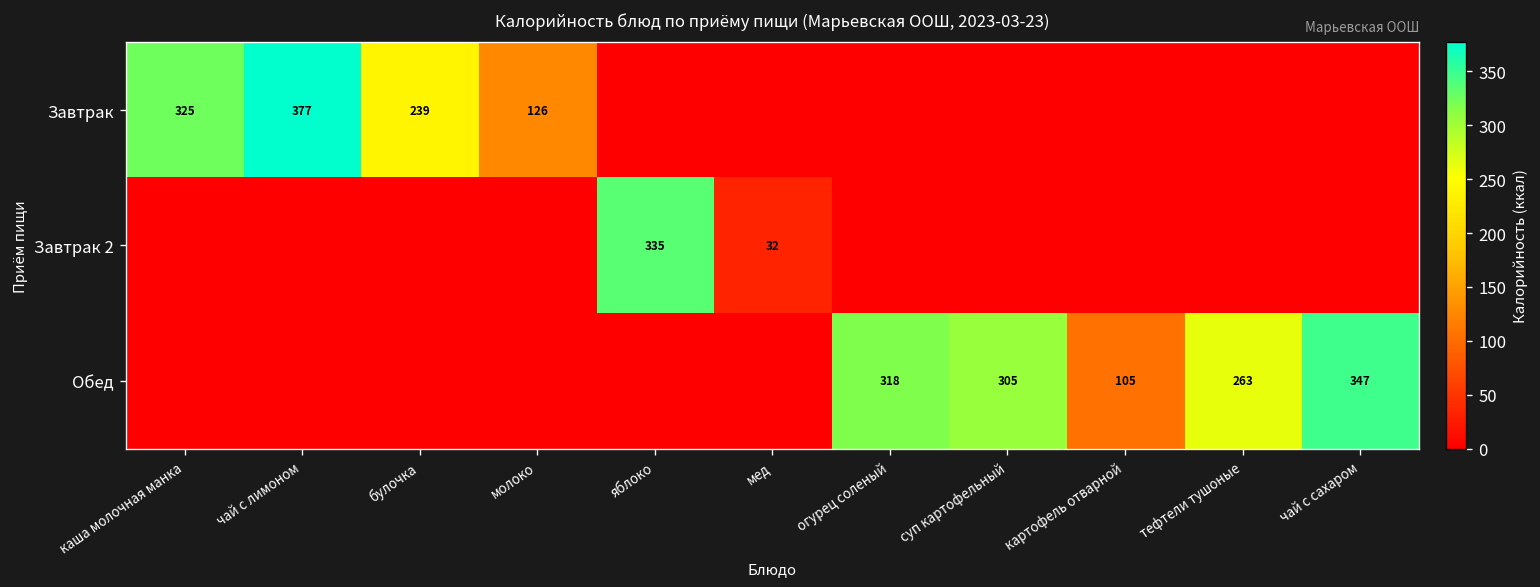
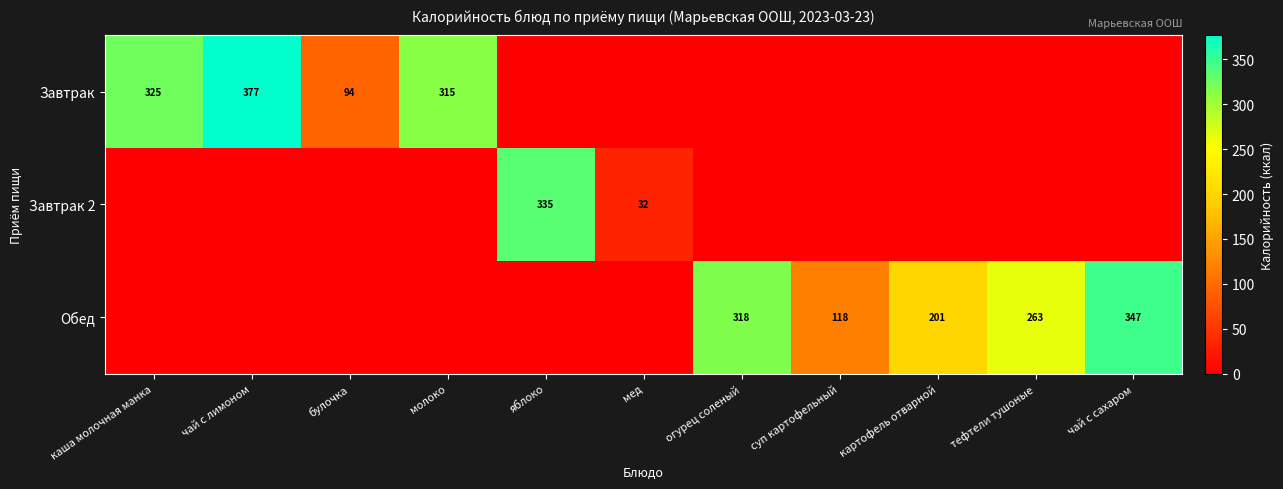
  {
    "Завтрак": {
      "каша молочная манка": 325,
      "чай с лимоном": 377,
-     "булочка": 239,
-     "молоко": 126
+     "булочка": 94,
+     "молоко": 315
    },
    "Завтрак 2": {
      "яблоко": 335,
      "мед": 32
    },
    "Обед": {
      "огурец соленый": 318,
-     "суп картофельный": 305,
-     "картофель отварной": 105,
+     "суп картофельный": 118,
+     "картофель отварной": 201,
      "тефтели тушоные": 263,
      "чай с сахаром": 347
    }
  }
